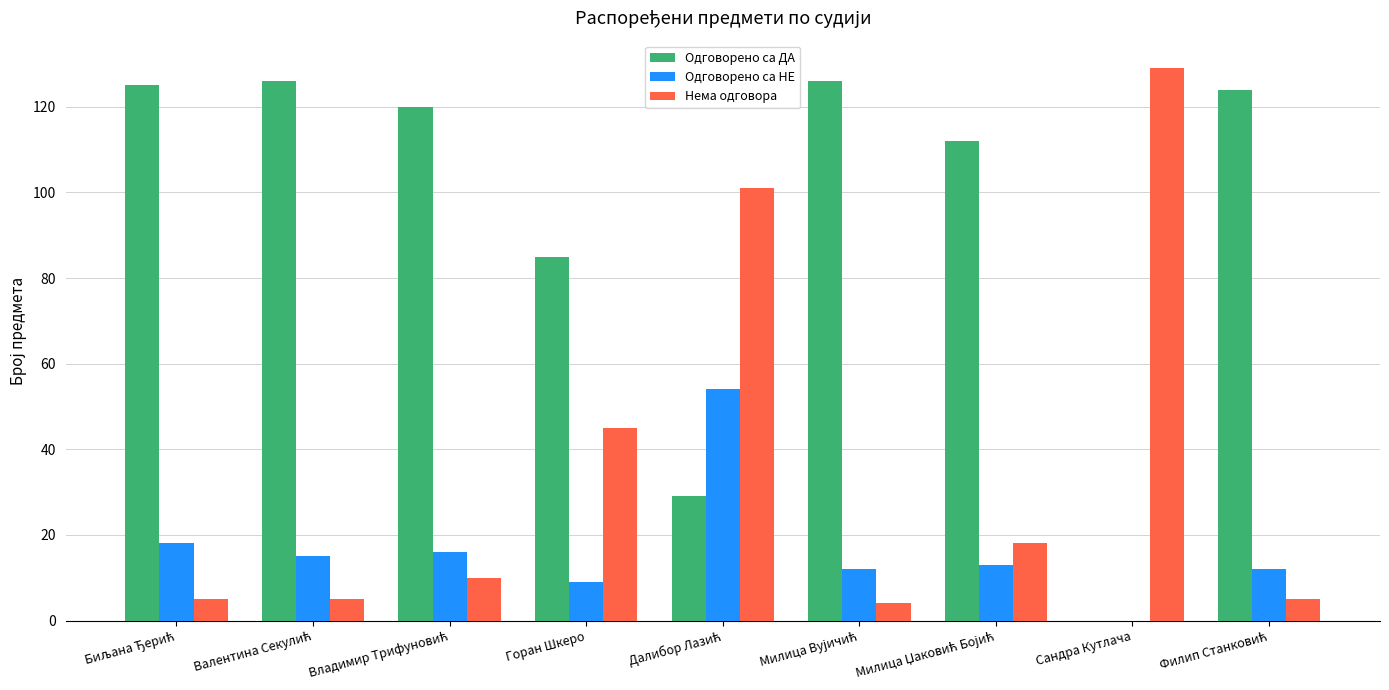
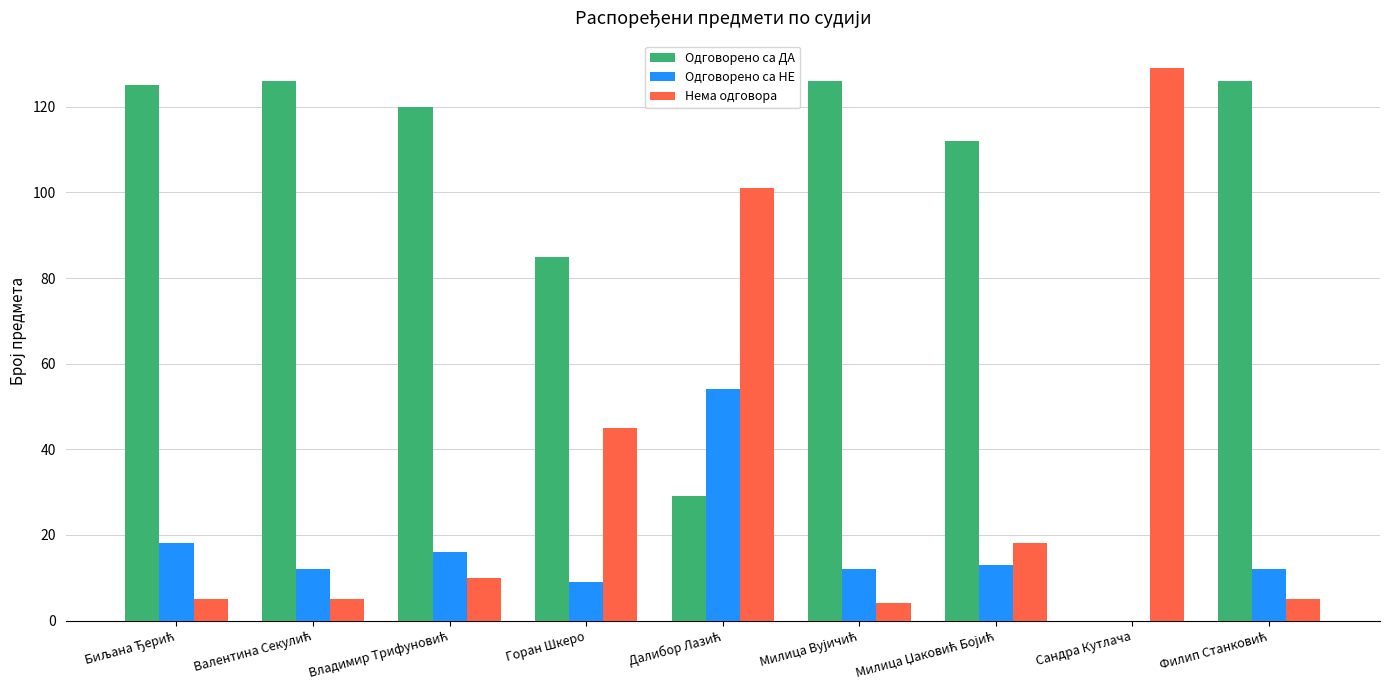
  {
    "Одговорено са ДА": {
      "Биљана Ђерић": 125,
      "Валентина Секулић": 126,
      "Владимир Трифуновић": 120,
      "Горан Шкеро": 85,
      "Далибор Лазић": 29,
      "Милица Вујичић": 126,
      "Милица Џаковић Бојић": 112,
      "Сандра Кутлача": 0,
-     "Филип Станковић": 124
+     "Филип Станковић": 126
    },
    "Одговорено са НЕ": {
      "Биљана Ђерић": 18,
-     "Валентина Секулић": 15,
+     "Валентина Секулић": 12,
      "Владимир Трифуновић": 16,
      "Горан Шкеро": 9,
      "Далибор Лазић": 54,
      "Милица Вујичић": 12,
      "Милица Џаковић Бојић": 13,
      "Сандра Кутлача": 0,
      "Филип Станковић": 12
    },
    "Нема одговора": {
      "Биљана Ђерић": 5,
      "Валентина Секулић": 5,
      "Владимир Трифуновић": 10,
      "Горан Шкеро": 45,
      "Далибор Лазић": 101,
      "Милица Вујичић": 4,
      "Милица Џаковић Бојић": 18,
      "Сандра Кутлача": 129,
      "Филип Станковић": 5
    }
  }
